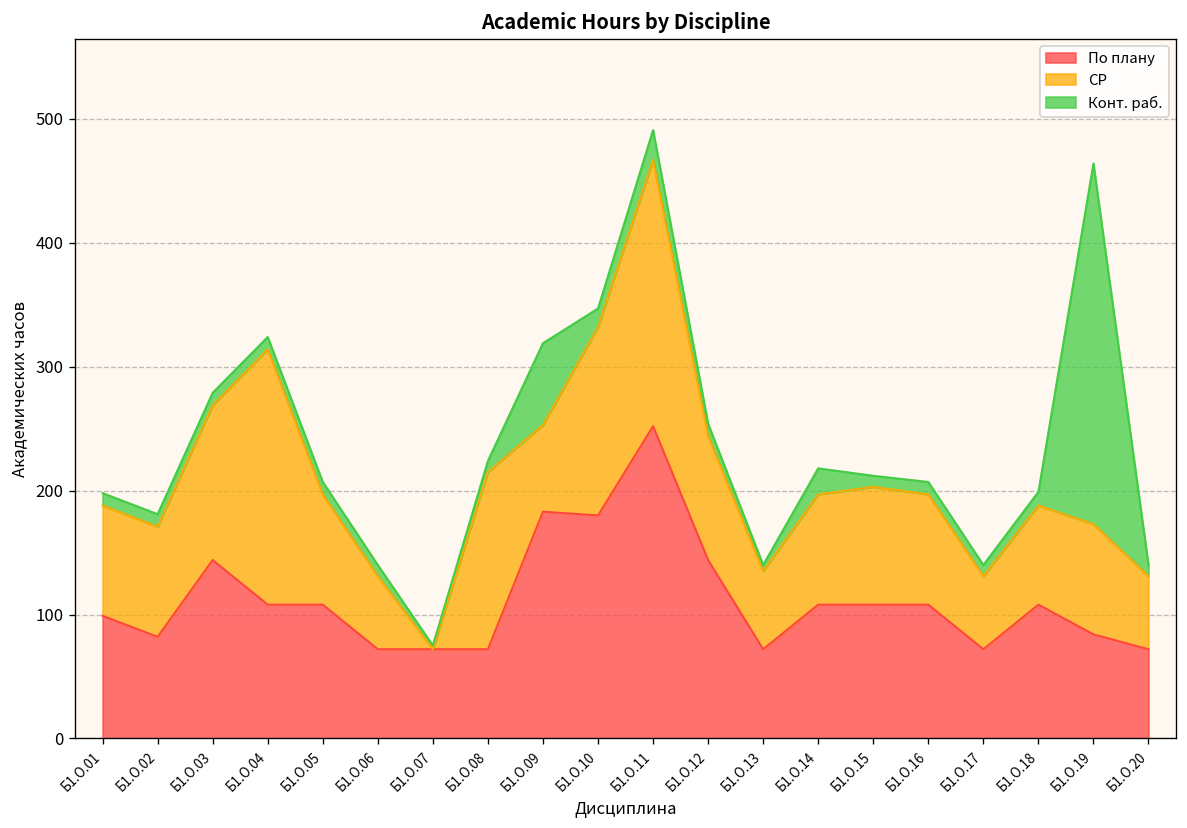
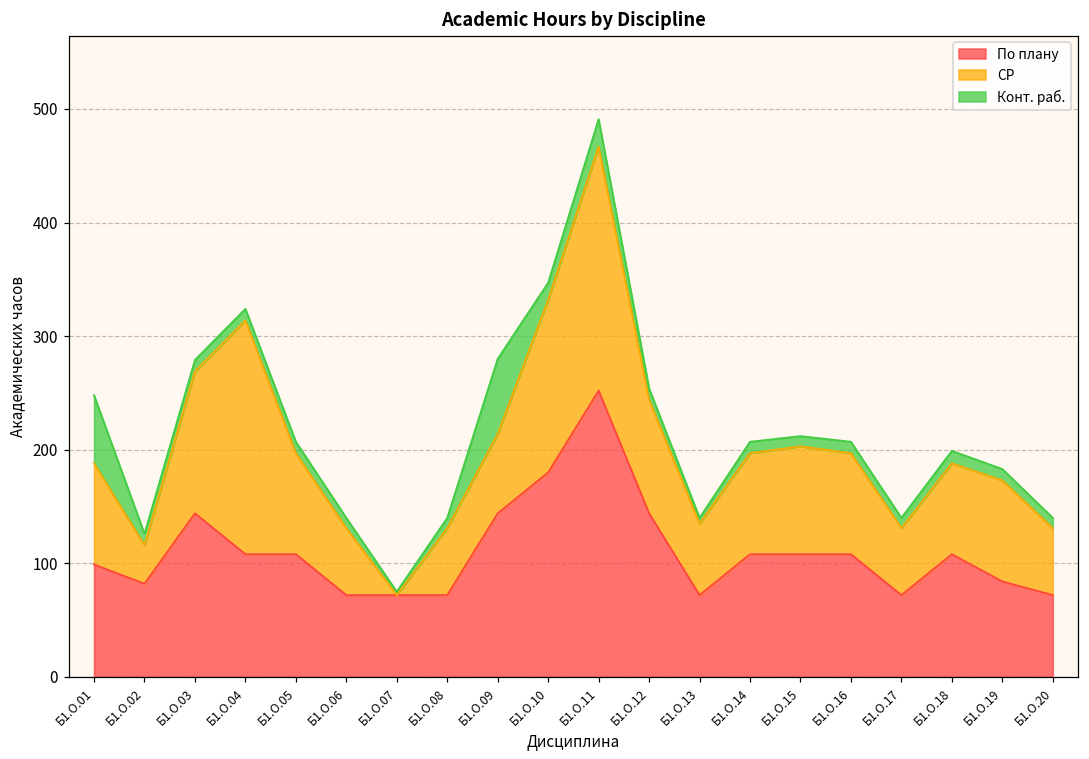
  {
    "По плану": {
      "Б1.О.01": 99,
      "Б1.О.02": 82,
      "Б1.О.03": 144,
      "Б1.О.04": 108,
      "Б1.О.05": 108,
      "Б1.О.06": 72,
      "Б1.О.08": 72,
-     "Б1.О.09": 183,
+     "Б1.О.09": 144,
      "Б1.О.10": 180,
      "Б1.О.11": 252,
      "Б1.О.12": 144,
      "Б1.О.13": 72,
      "Б1.О.14": 108,
      "Б1.О.15": 108,
      "Б1.О.16": 108,
      "Б1.О.17": 72,
      "Б1.О.18": 108,
      "Б1.О.19": 84,
      "Б1.О.20": 72
    },
    "СР": {
      "Б1.О.01": 89,
-     "Б1.О.02": 89,
+     "Б1.О.02": 34,
      "Б1.О.03": 125,
      "Б1.О.04": 206,
      "Б1.О.05": 89,
      "Б1.О.06": 59,
-     "Б1.О.08": 143,
+     "Б1.О.08": 59,
      "Б1.О.09": 70,
      "Б1.О.10": 152,
      "Б1.О.11": 215,
      "Б1.О.12": 100,
      "Б1.О.13": 63,
      "Б1.О.14": 89,
      "Б1.О.15": 95,
      "Б1.О.16": 89,
      "Б1.О.17": 59,
      "Б1.О.18": 80,
      "Б1.О.19": 89,
      "Б1.О.20": 59
    },
    "Конт. раб.": {
-     "Б1.О.01": 10,
+     "Б1.О.01": 60,
      "Б1.О.02": 10,
      "Б1.О.03": 10,
      "Б1.О.04": 10,
      "Б1.О.05": 10,
      "Б1.О.06": 9,
      "Б1.О.07": 3,
      "Б1.О.08": 9,
      "Б1.О.09": 66,
      "Б1.О.10": 15,
      "Б1.О.11": 24,
      "Б1.О.12": 10,
      "Б1.О.13": 5,
-     "Б1.О.14": 21,
+     "Б1.О.14": 10,
      "Б1.О.15": 9,
      "Б1.О.16": 10,
      "Б1.О.17": 9,
      "Б1.О.18": 11,
-     "Б1.О.19": 291,
+     "Б1.О.19": 10,
      "Б1.О.20": 9
    }
  }
